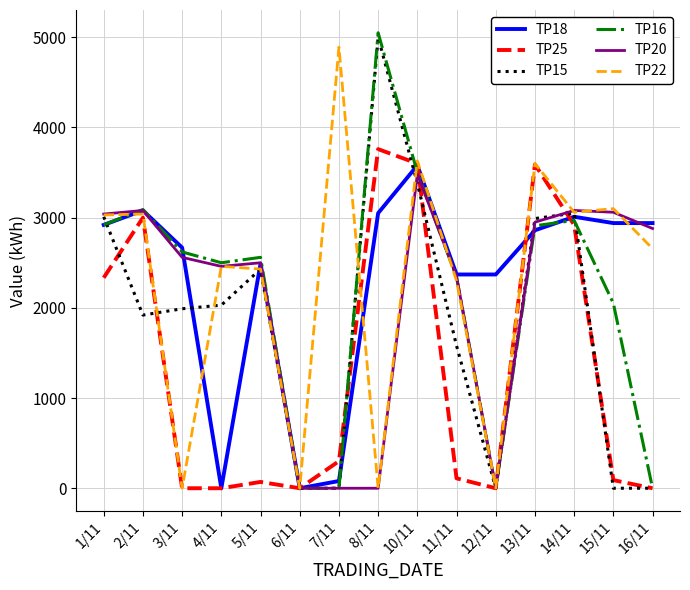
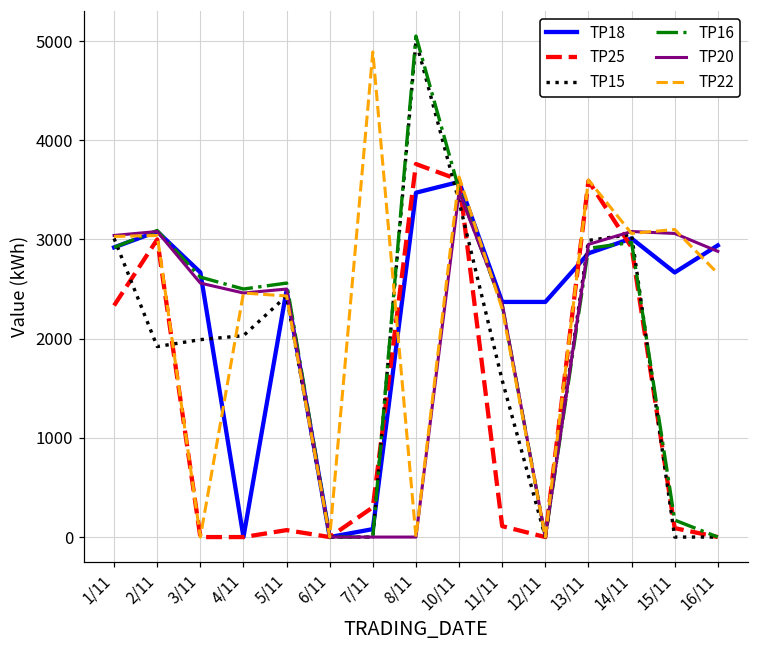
  {
    "TP18": {
      "3/11": 2700,
      "7/11": 100,
-     "8/11": 3100,
+     "8/11": 3500,
      "12/11": 2400,
      "13/11": 2900,
      "14/11": 3000,
-     "15/11": 2900,
+     "15/11": 2700,
      "16/11": 2900
    },
    "TP25": {
      "1/11": 2300,
      "2/11": 3000,
      "5/11": 100,
      "7/11": 300,
      "8/11": 3800,
      "11/11": 100,
      "14/11": 2900,
      "15/11": 100
    },
    "TP15": {
      "2/11": 1900,
      "3/11": 2000,
      "4/11": 2000,
      "8/11": 5000,
      "10/11": 3400,
      "11/11": 1600,
      "13/11": 3000,
      "15/11": 0
    },
    "TP16": {
      "3/11": 2600,
      "4/11": 2500,
      "5/11": 2600,
      "8/11": 5100,
      "13/11": 2900,
      "14/11": 3000,
-     "15/11": 2100
+     "15/11": 200
    },
    "TP20": {
      "3/11": 2600,
      "13/11": 3000,
      "15/11": 3100,
      "16/11": 2900
    },
    "TP22": {
      "2/11": 3000,
      "7/11": 4900,
      "10/11": 3600,
      "11/11": 2300,
      "15/11": 3100,
      "16/11": 2700
    }
  }
